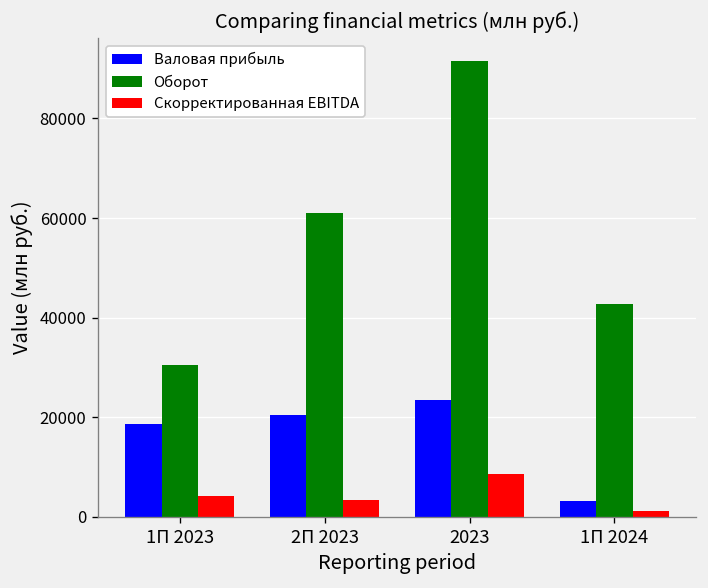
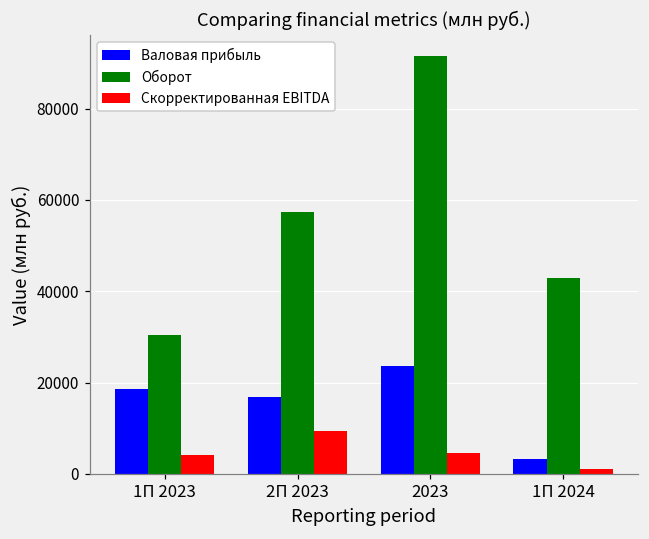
  {
    "Валовая прибыль": {
      "1П 2023": 19000,
-     "2П 2023": 20000,
+     "2П 2023": 17000,
      "2023": 24000,
      "1П 2024": 3000
    },
    "Оборот": {
      "1П 2023": 31000,
-     "2П 2023": 61000,
+     "2П 2023": 57000,
      "2023": 91000,
      "1П 2024": 43000
    },
    "Скорректированная EBITDA": {
      "1П 2023": 4000,
-     "2П 2023": 3000,
-     "2023": 9000,
+     "2П 2023": 9000,
+     "2023": 4000,
      "1П 2024": 1000
    }
  }
